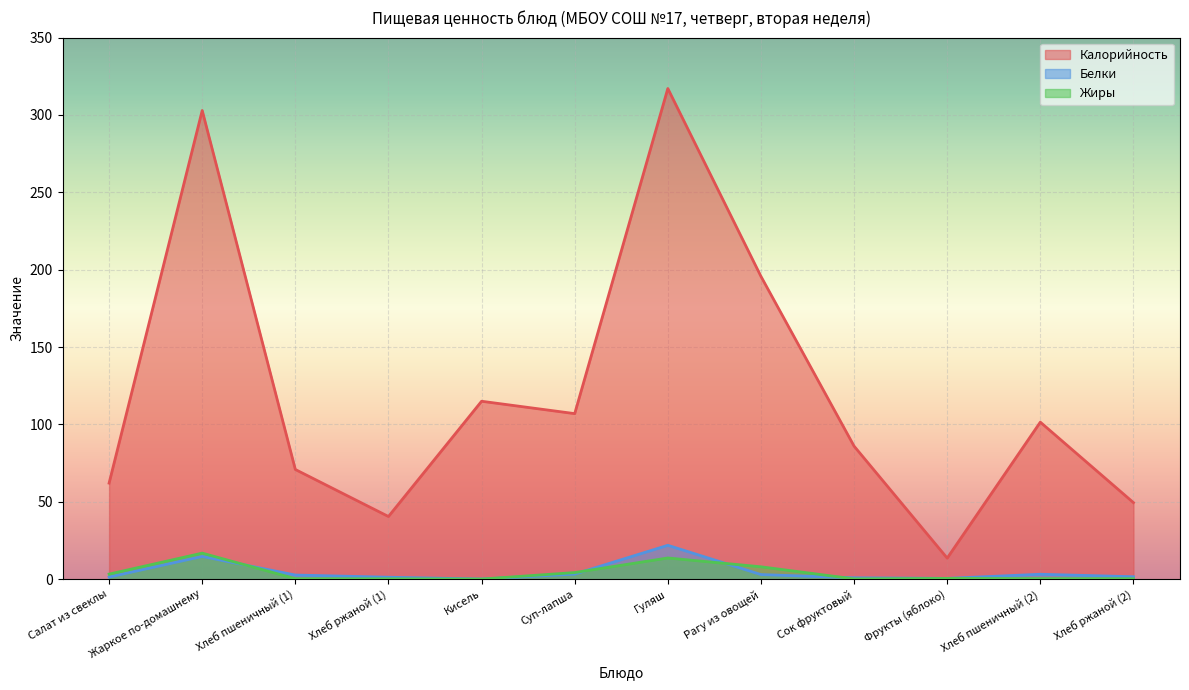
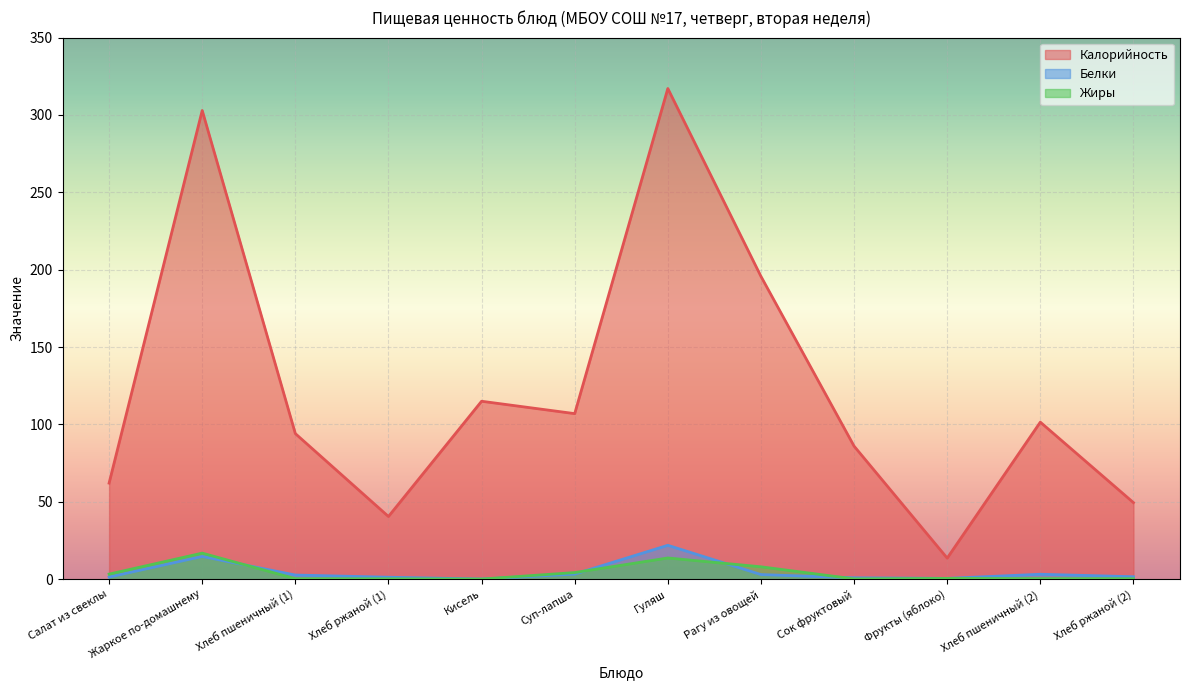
  {
    "Калорийность": {
      "Салат из свеклы": 62,
      "Жаркое по-домашнему": 303,
-     "Хлеб пшеничный (1)": 71,
+     "Хлеб пшеничный (1)": 94,
      "Хлеб ржаной (1)": 41,
      "Кисель": 115,
      "Суп-лапша": 107,
      "Гуляш": 317,
      "Рагу из овощей": 196,
      "Сок фруктовый": 86,
      "Фрукты (яблоко)": 14,
      "Хлеб пшеничный (2)": 102,
      "Хлеб ржаной (2)": 50
    },
    "Белки": {
      "Салат из свеклы": 1,
      "Жаркое по-домашнему": 15,
      "Хлеб пшеничный (1)": 3,
      "Гуляш": 22,
      "Рагу из овощей": 3,
      "Хлеб пшеничный (2)": 3
    },
    "Жиры": {
      "Салат из свеклы": 3,
      "Жаркое по-домашнему": 17,
      "Хлеб пшеничный (1)": 0,
      "Гуляш": 14,
      "Рагу из овощей": 8,
      "Хлеб пшеничный (2)": 0
    }
  }
